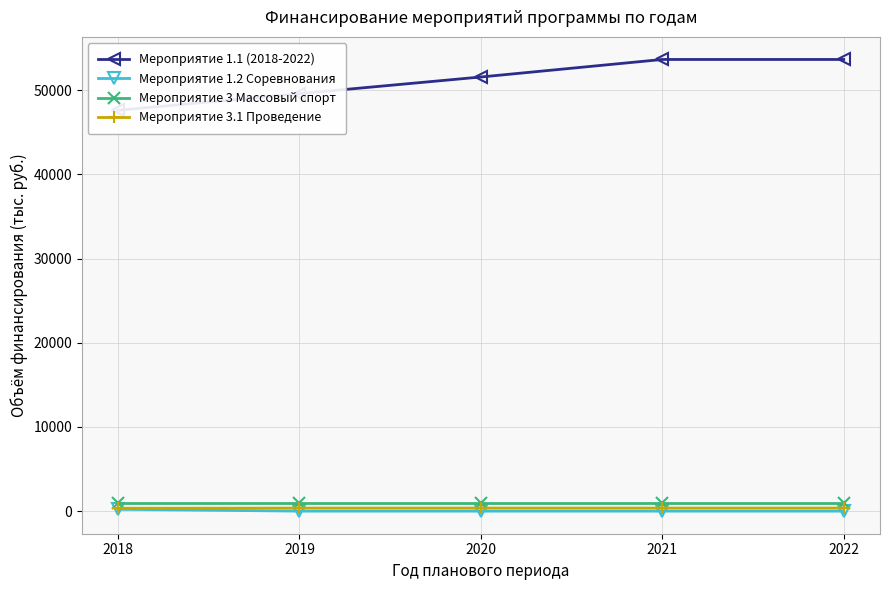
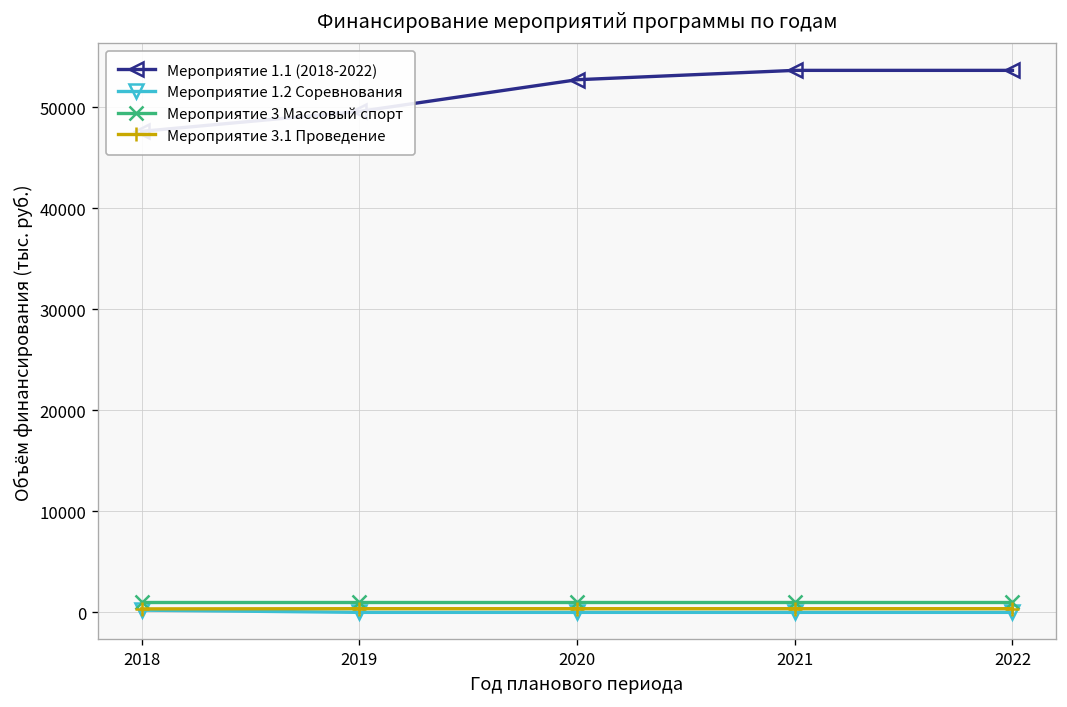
  {
    "Мероприятие 1.1 (2018-2022)": {
-     "2020": 52000,
+     "2020": 53000,
      "2021": 54000,
      "2022": 54000
    },
    "Мероприятие 1.2 Соревнования": {
      "2019": 0,
      "2020": 0,
      "2021": 0,
      "2022": 0
    },
    "Мероприятие 3 Массовый спорт": {
      "2018": 1000,
      "2019": 1000,
      "2020": 1000,
      "2021": 1000,
      "2022": 1000
    },
    "Мероприятие 3.1 Проведение": {
      "2019": 0,
      "2020": 0,
      "2021": 0,
      "2022": 0
    }
  }
